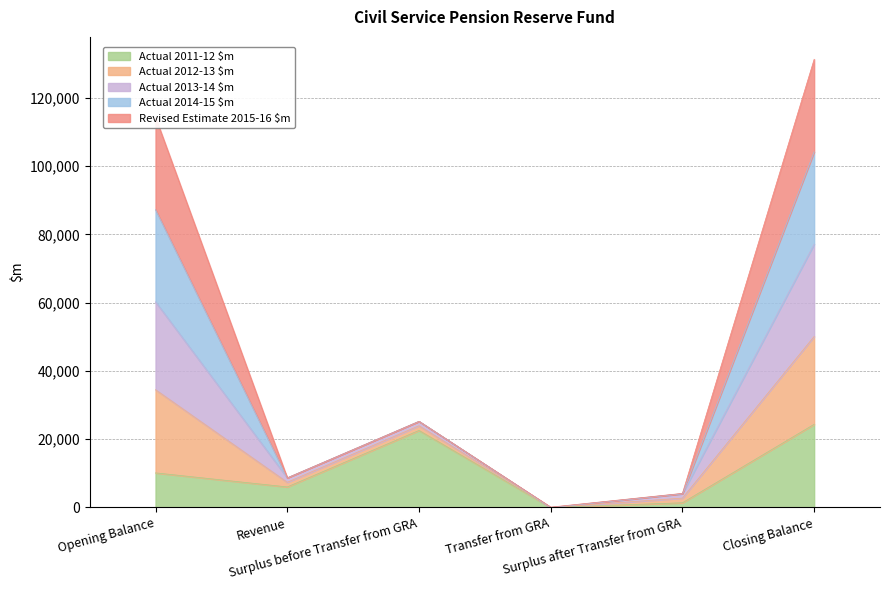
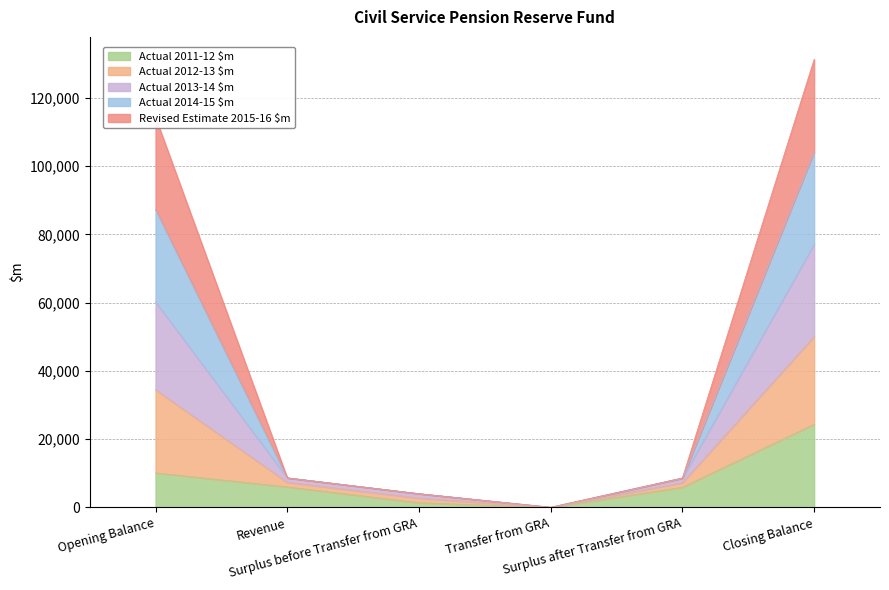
  {
    "Actual 2011-12 $m": {
      "Opening Balance": "10,000",
      "Revenue": "6,000",
-     "Surplus before Transfer from GRA": "23,000",
-     "Surplus after Transfer from GRA": "1,000",
+     "Surplus before Transfer from GRA": "1,000",
+     "Surplus after Transfer from GRA": "6,000",
      "Closing Balance": "24,000"
    }
  }
